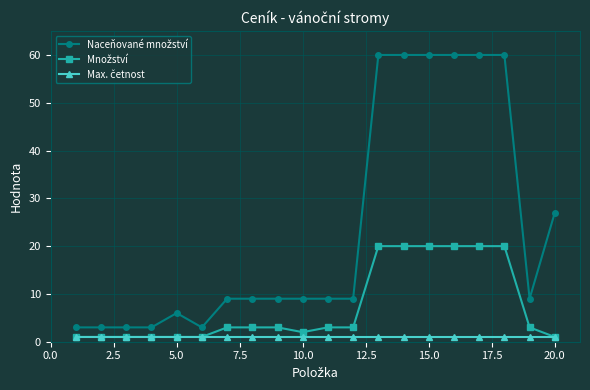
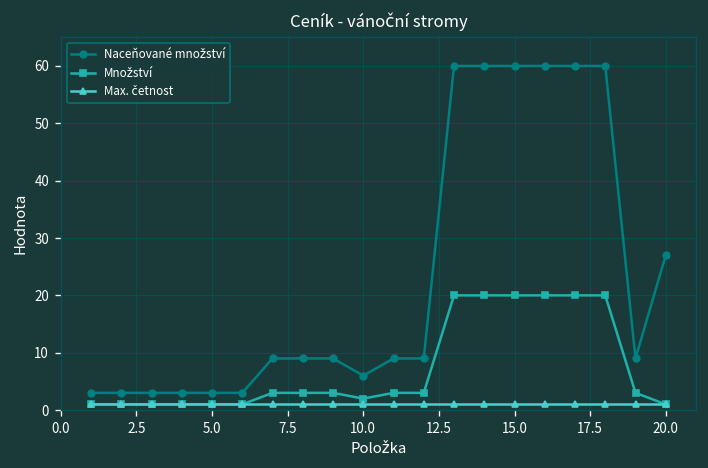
  {
    "Naceňované množství": {
-     "5.0": 6,
-     "10.0": 9,
+     "5.0": 3,
+     "10.0": 6,
      "15.0": 60,
      "20.0": 27
    },
    "Množství": {
      "10.0": 2,
      "15.0": 20
    },
    "Max. četnost": {
      "10.0": 1,
      "15.0": 1
    }
  }
